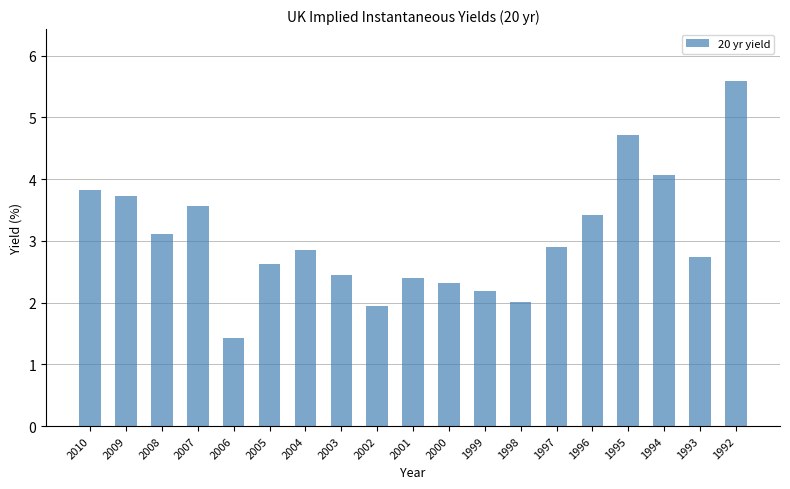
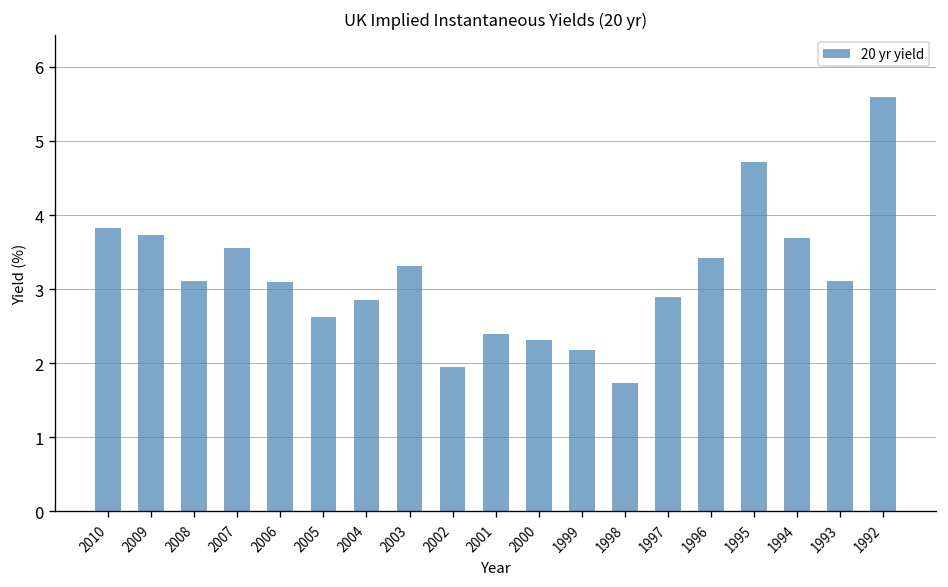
  {
    "2010": 3.8,
    "2009": 3.7,
    "2008": 3.1,
    "2007": 3.6,
-   "2006": 1.4,
+   "2006": 3.1,
    "2005": 2.6,
    "2004": 2.9,
-   "2003": 2.4,
+   "2003": 3.3,
    "2002": 2.0,
    "2001": 2.4,
    "2000": 2.3,
    "1999": 2.2,
-   "1998": 2.0,
+   "1998": 1.7,
    "1997": 2.9,
    "1996": 3.4,
    "1995": 4.7,
-   "1994": 4.1,
-   "1993": 2.7,
+   "1994": 3.7,
+   "1993": 3.1,
    "1992": 5.6
  }
